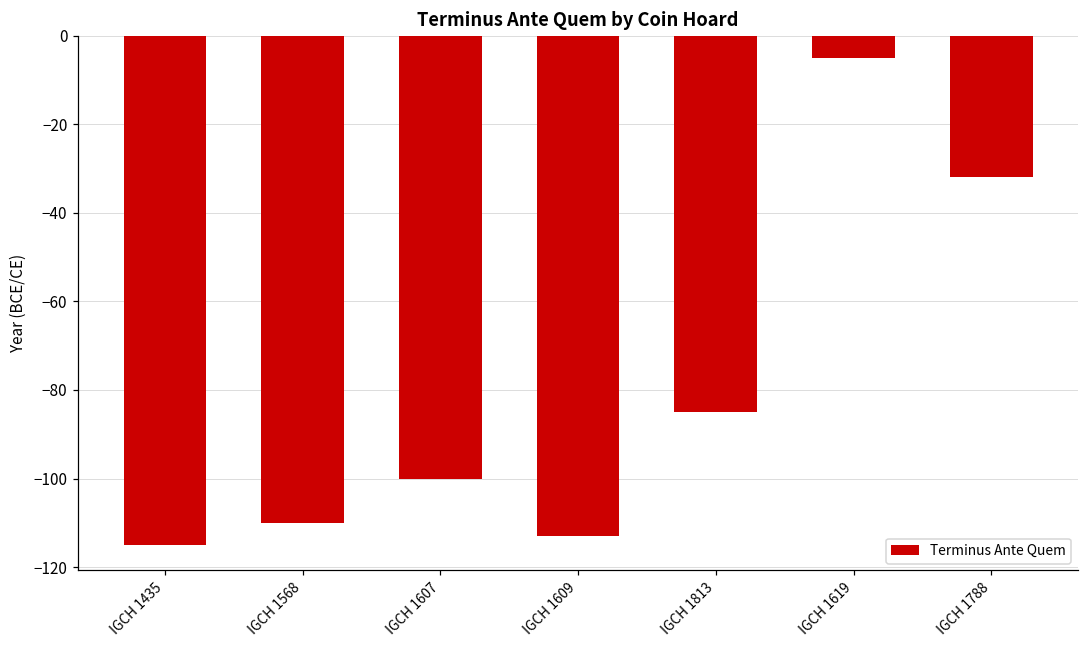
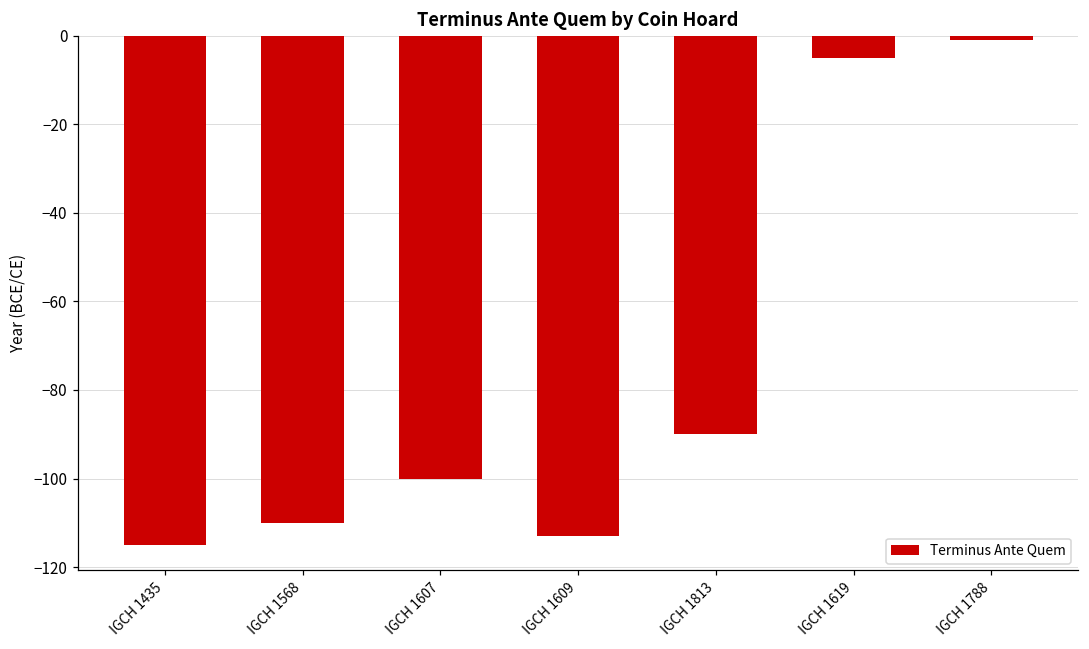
  {
    "IGCH 1435": -115,
    "IGCH 1568": -110,
    "IGCH 1607": -100,
    "IGCH 1609": -113,
-   "IGCH 1813": -85,
+   "IGCH 1813": -90,
    "IGCH 1619": -5,
-   "IGCH 1788": -32
+   "IGCH 1788": -1
  }
